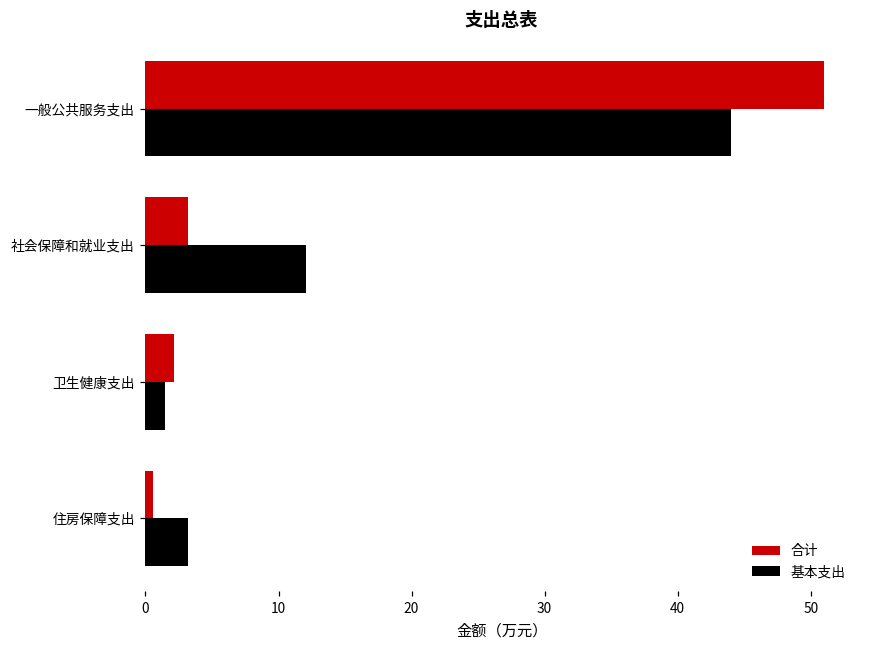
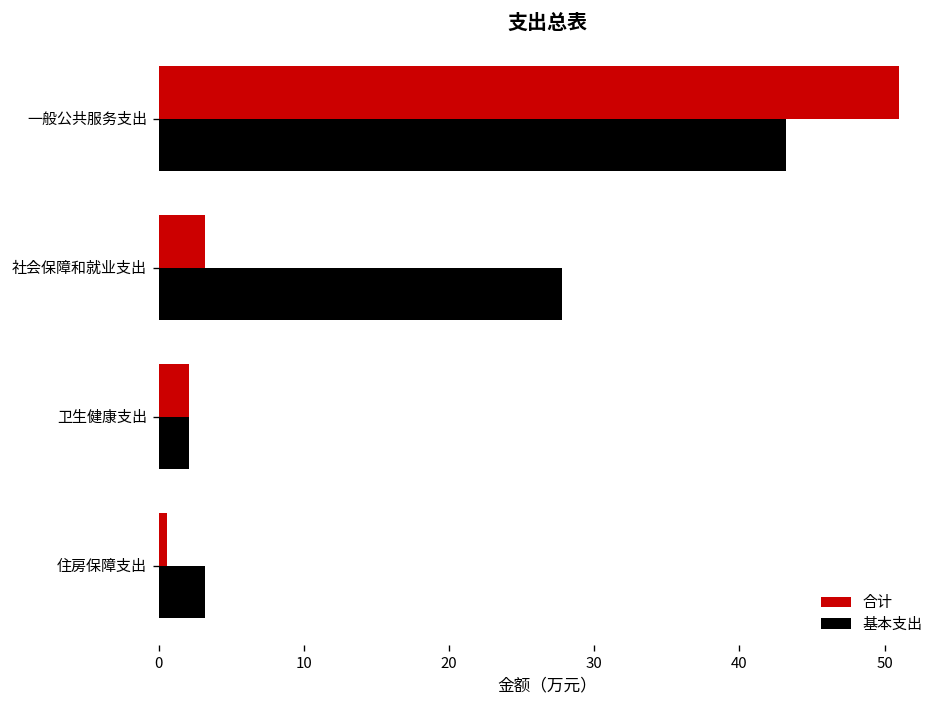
  {
    "合计": {
      "一般公共服务支出": 51.0,
      "社会保障和就业支出": 3.2,
      "卫生健康支出": 2.1,
      "住房保障支出": 0.6
    },
    "基本支出": {
-     "一般公共服务支出": 44.0,
-     "社会保障和就业支出": 12.1,
-     "卫生健康支出": 1.4,
+     "一般公共服务支出": 43.2,
+     "社会保障和就业支出": 27.8,
+     "卫生健康支出": 2.1,
      "住房保障支出": 3.2
    }
  }
